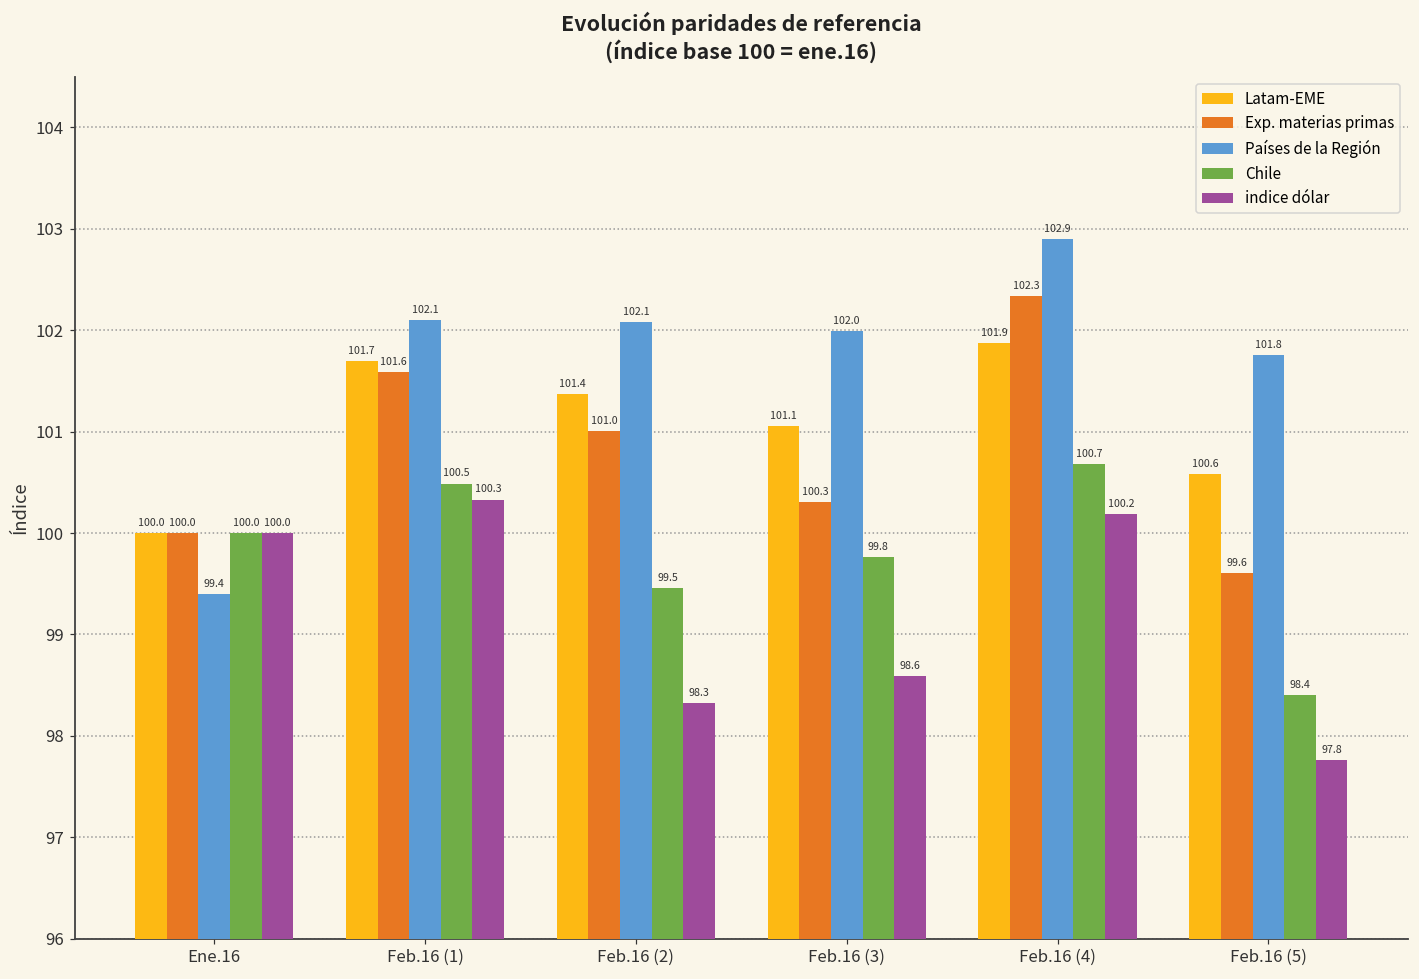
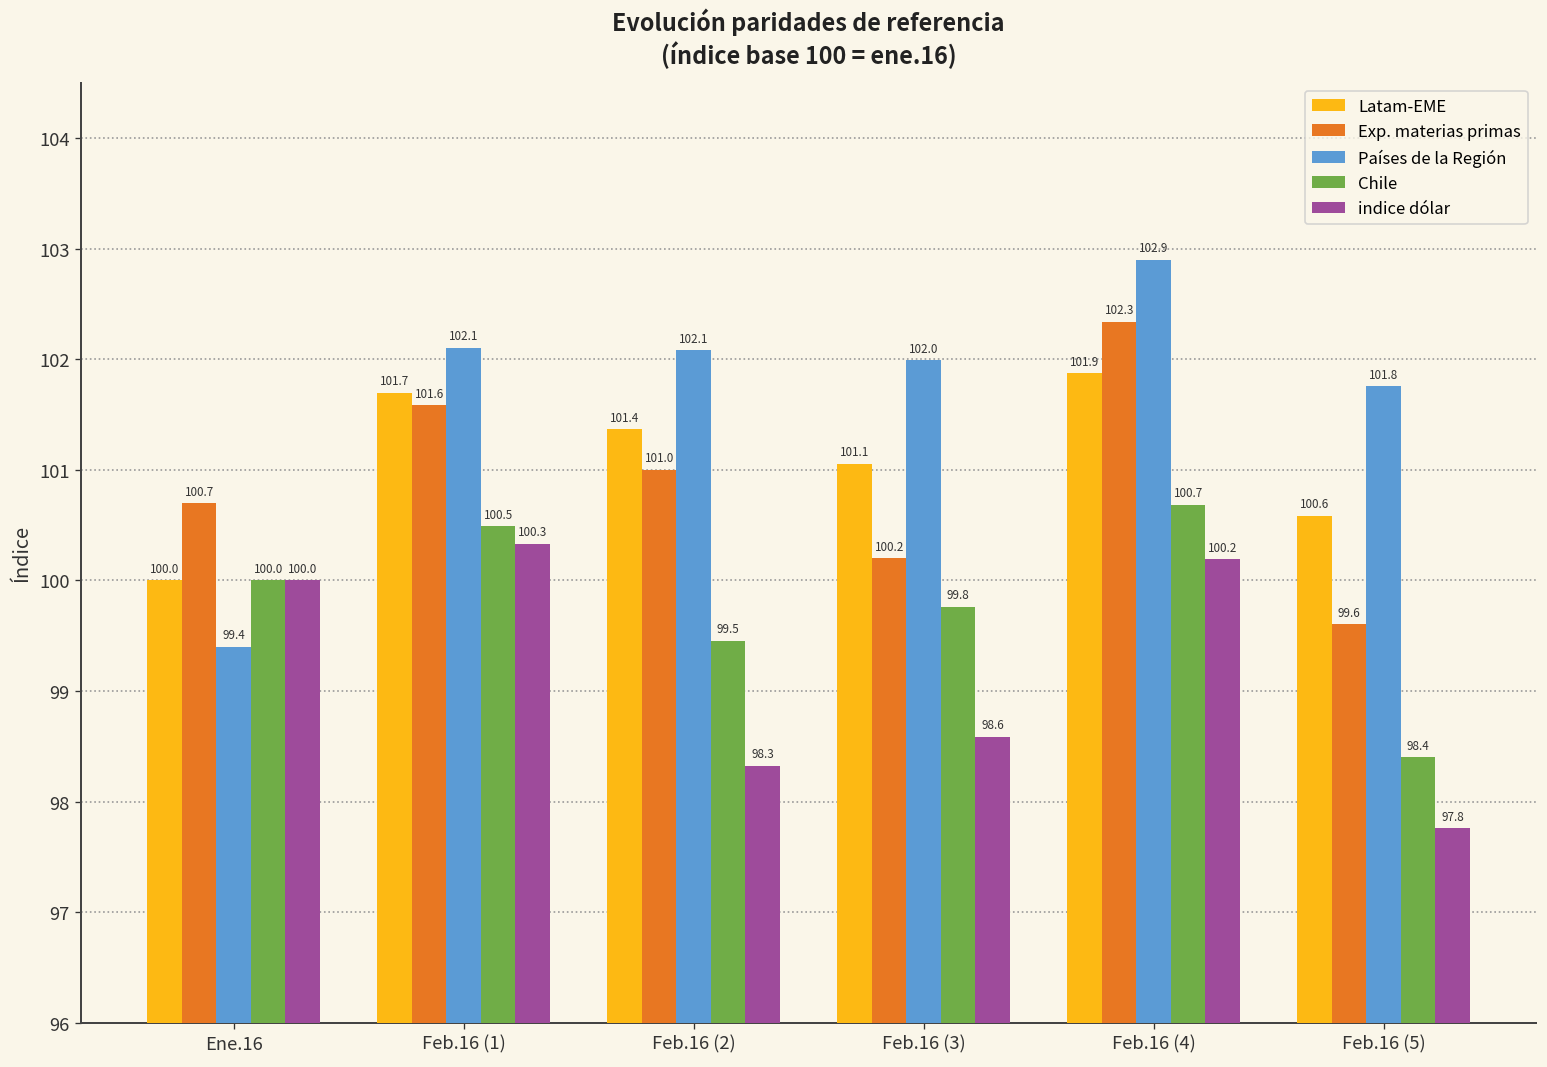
  {
    "Latam-EME": {
      "Ene.16": 100.0,
      "Feb.16 (1)": 101.7,
      "Feb.16 (2)": 101.4,
      "Feb.16 (3)": 101.1,
      "Feb.16 (4)": 101.9,
      "Feb.16 (5)": 100.6
    },
    "Exp. materias primas": {
-     "Ene.16": 100.0,
+     "Ene.16": 100.7,
      "Feb.16 (1)": 101.6,
      "Feb.16 (2)": 101.0,
-     "Feb.16 (3)": 100.3,
+     "Feb.16 (3)": 100.2,
      "Feb.16 (4)": 102.3,
      "Feb.16 (5)": 99.6
    },
    "Países de la Región": {
      "Ene.16": 99.4,
      "Feb.16 (1)": 102.1,
      "Feb.16 (2)": 102.1,
      "Feb.16 (3)": 102.0,
      "Feb.16 (4)": 102.9,
      "Feb.16 (5)": 101.8
    },
    "Chile": {
      "Ene.16": 100.0,
      "Feb.16 (1)": 100.5,
      "Feb.16 (2)": 99.5,
      "Feb.16 (3)": 99.8,
      "Feb.16 (4)": 100.7,
      "Feb.16 (5)": 98.4
    },
    "indice dólar": {
      "Ene.16": 100.0,
      "Feb.16 (1)": 100.3,
      "Feb.16 (2)": 98.3,
      "Feb.16 (3)": 98.6,
      "Feb.16 (4)": 100.2,
      "Feb.16 (5)": 97.8
    }
  }
